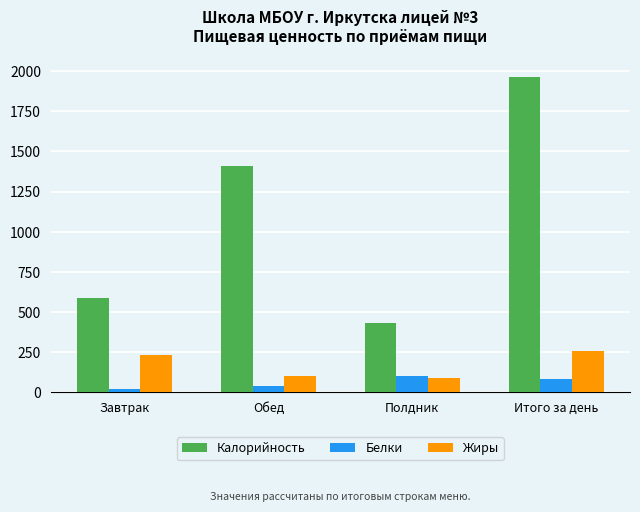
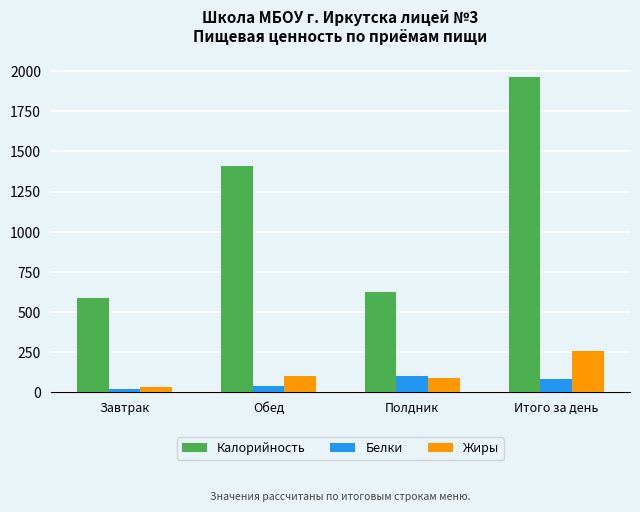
  {
    "Калорийность": {
      "Завтрак": 590,
      "Обед": 1410,
-     "Полдник": 430,
+     "Полдник": 620,
      "Итого за день": 1960
    },
    "Белки": {
      "Завтрак": 20,
      "Обед": 40,
      "Полдник": 100,
      "Итого за день": 80
    },
    "Жиры": {
-     "Завтрак": 230,
+     "Завтрак": 30,
      "Обед": 100,
      "Полдник": 90,
      "Итого за день": 260
    }
  }
